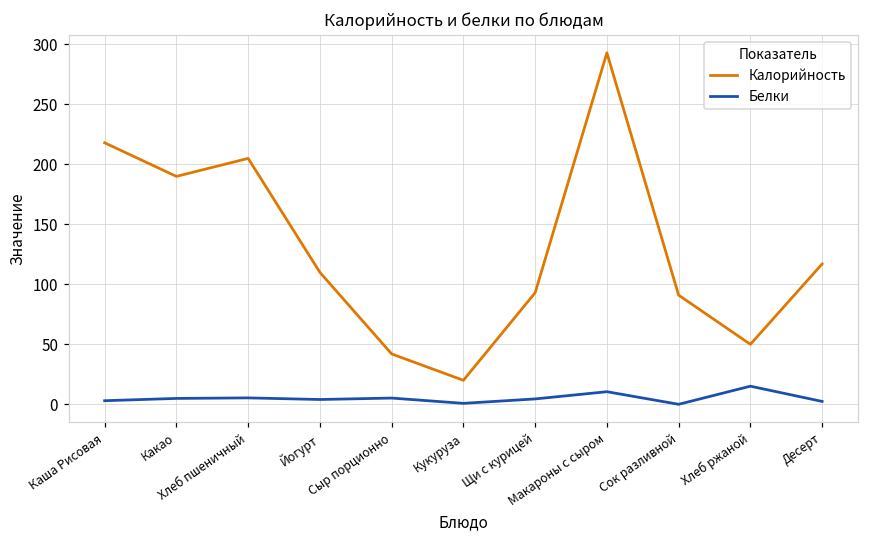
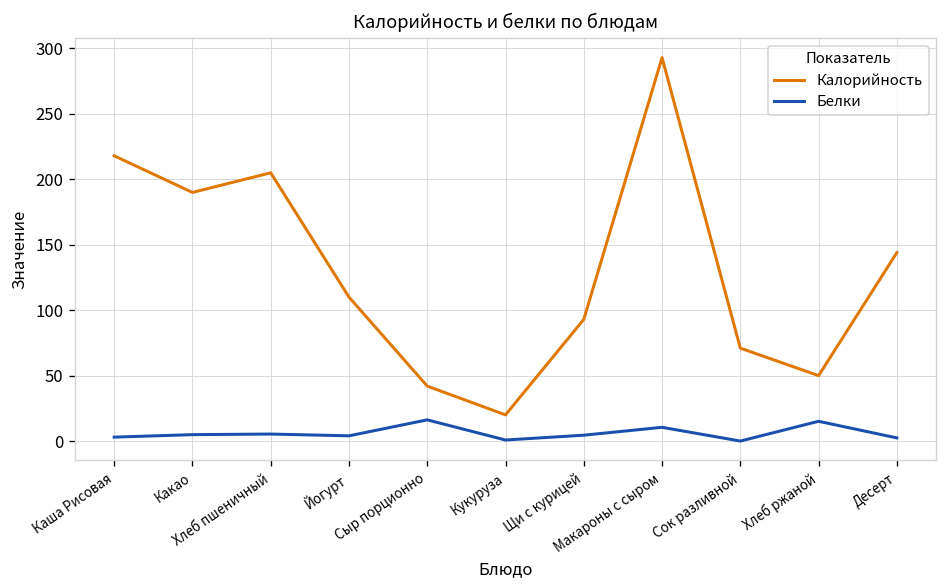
  {
    "Калорийность": {
      "Каша Рисовая": 218,
      "Какао": 190,
      "Хлеб пшеничный": 205,
      "Йогурт": 110,
      "Сыр порционно": 42,
      "Кукуруза": 20,
      "Щи с курицей": 93,
      "Макароны с сыром": 293,
-     "Сок разливной": 91,
+     "Сок разливной": 71,
      "Хлеб ржаной": 50,
-     "Десерт": 117
+     "Десерт": 144
    },
    "Белки": {
      "Каша Рисовая": 3,
      "Какао": 5,
      "Хлеб пшеничный": 5,
      "Йогурт": 4,
-     "Сыр порционно": 5,
+     "Сыр порционно": 16,
      "Кукуруза": 1,
      "Щи с курицей": 4,
      "Макароны с сыром": 11,
      "Сок разливной": 0,
      "Хлеб ржаной": 15,
      "Десерт": 2
    }
  }
